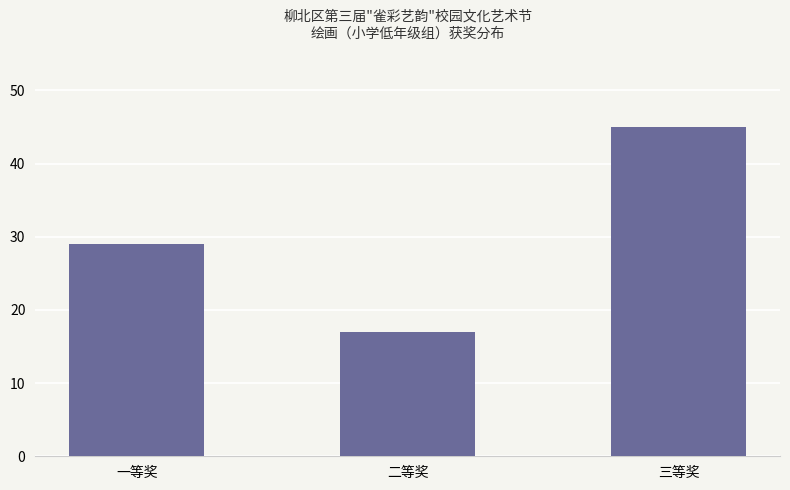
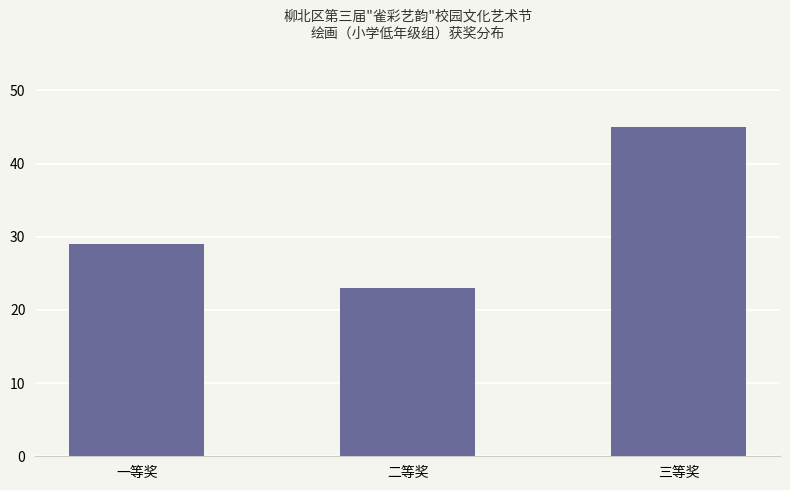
  {
    "一等奖": 29,
-   "二等奖": 17,
+   "二等奖": 23,
    "三等奖": 45
  }
